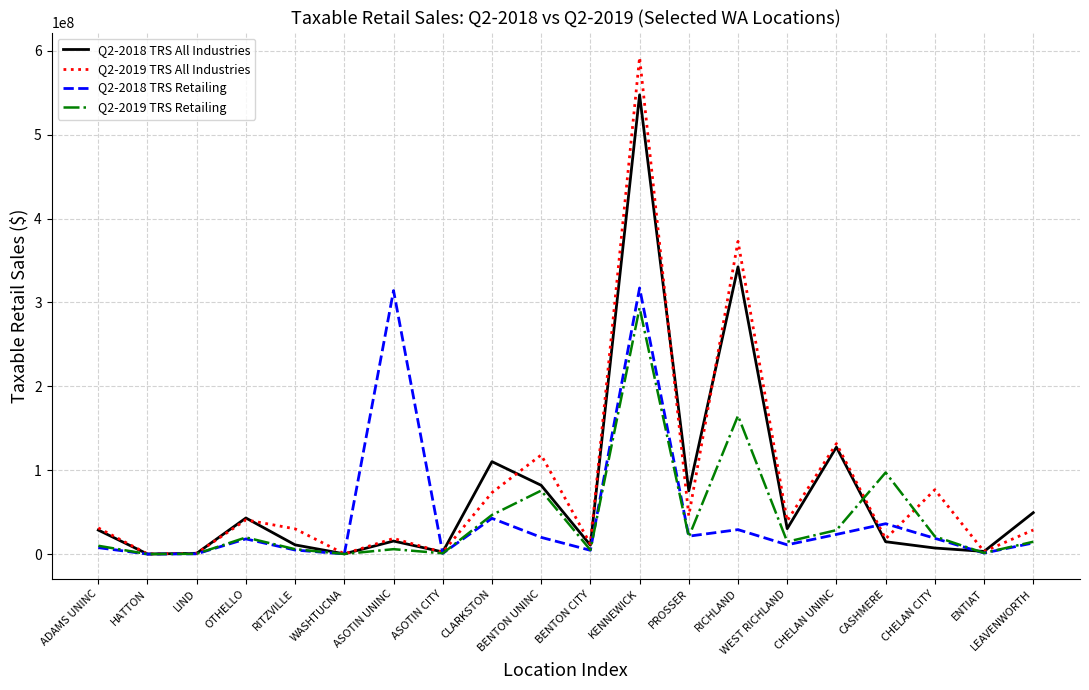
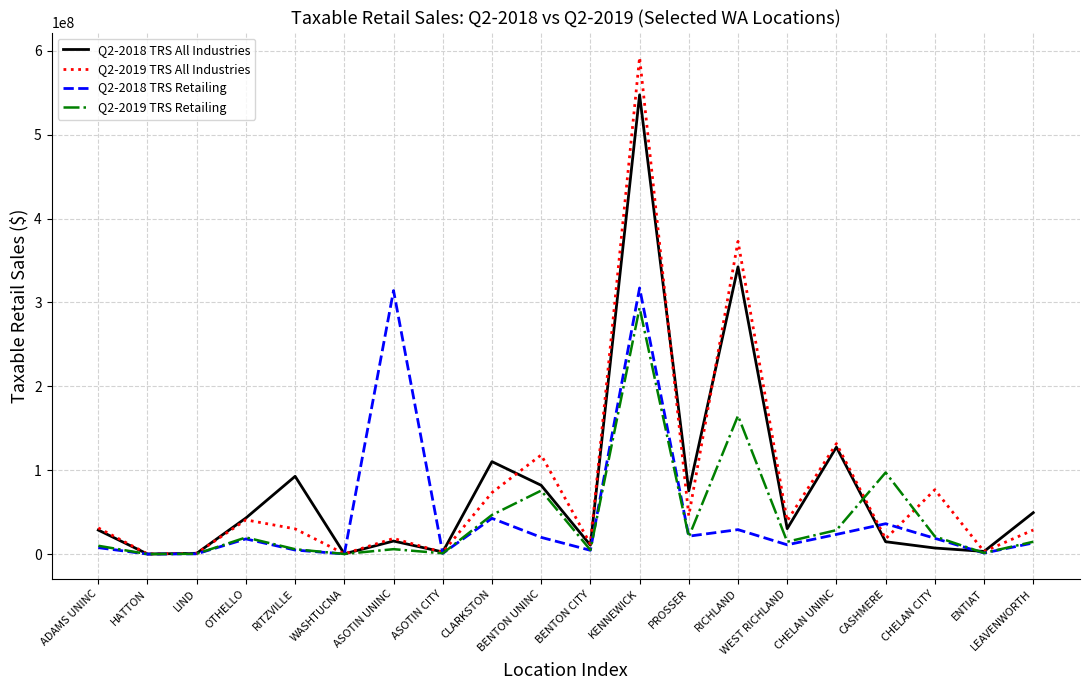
  {
    "Q2-2018 TRS All Industries": {
-     "RITZVILLE": 10000000,
+     "RITZVILLE": 90000000,
      "ASOTIN UNINC": 20000000,
      "CLARKSTON": 110000000,
      "BENTON UNINC": 80000000,
      "KENNEWICK": 550000000,
      "PROSSER": 80000000,
      "RICHLAND": 340000000,
      "WEST RICHLAND": 30000000,
      "CHELAN UNINC": 130000000,
      "CASHMERE": 10000000,
      "CHELAN CITY": 10000000,
      "LEAVENWORTH": 50000000
    },
    "Q2-2019 TRS All Industries": {
      "RITZVILLE": 30000000,
      "ASOTIN UNINC": 20000000,
      "CLARKSTON": 70000000,
      "BENTON UNINC": 120000000,
      "KENNEWICK": 590000000,
      "PROSSER": 50000000,
      "RICHLAND": 370000000,
      "WEST RICHLAND": 40000000,
      "CHELAN UNINC": 130000000,
      "CASHMERE": 20000000,
      "CHELAN CITY": 80000000,
      "LEAVENWORTH": 30000000
    },
    "Q2-2018 TRS Retailing": {
      "ASOTIN UNINC": 310000000,
      "CLARKSTON": 40000000,
      "BENTON UNINC": 20000000,
      "KENNEWICK": 320000000,
      "RICHLAND": 30000000,
      "WEST RICHLAND": 10000000,
      "CHELAN UNINC": 20000000,
      "CASHMERE": 40000000
    },
    "Q2-2019 TRS Retailing": {
      "ASOTIN UNINC": 10000000,
      "CLARKSTON": 50000000,
      "BENTON UNINC": 80000000,
      "KENNEWICK": 290000000,
      "RICHLAND": 170000000,
      "WEST RICHLAND": 10000000,
      "CHELAN UNINC": 30000000,
      "CASHMERE": 100000000
    }
  }
